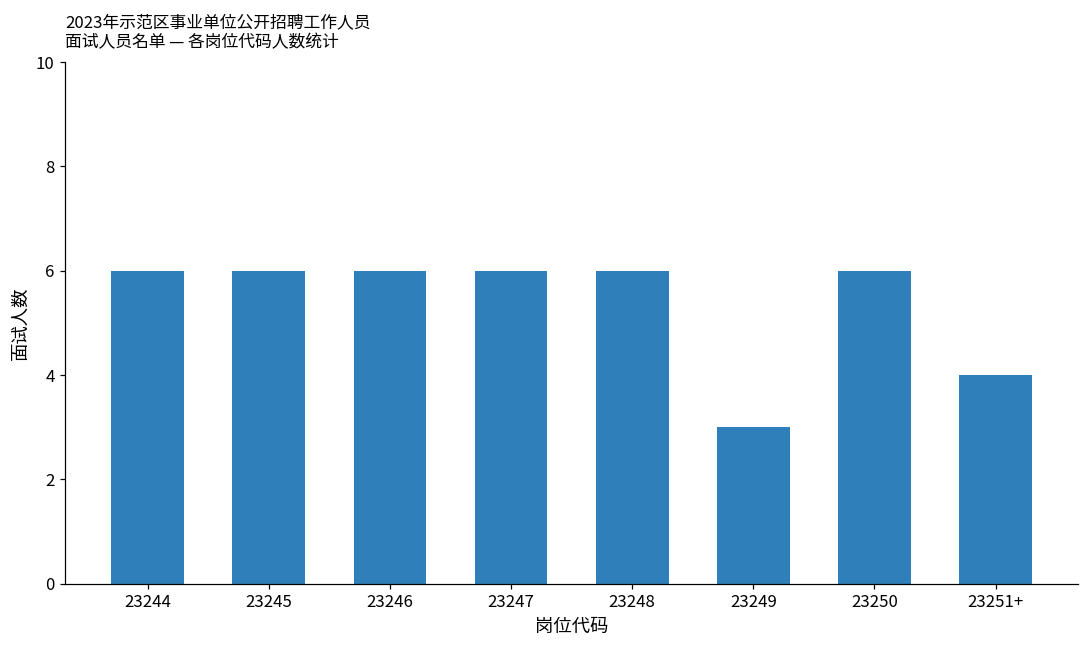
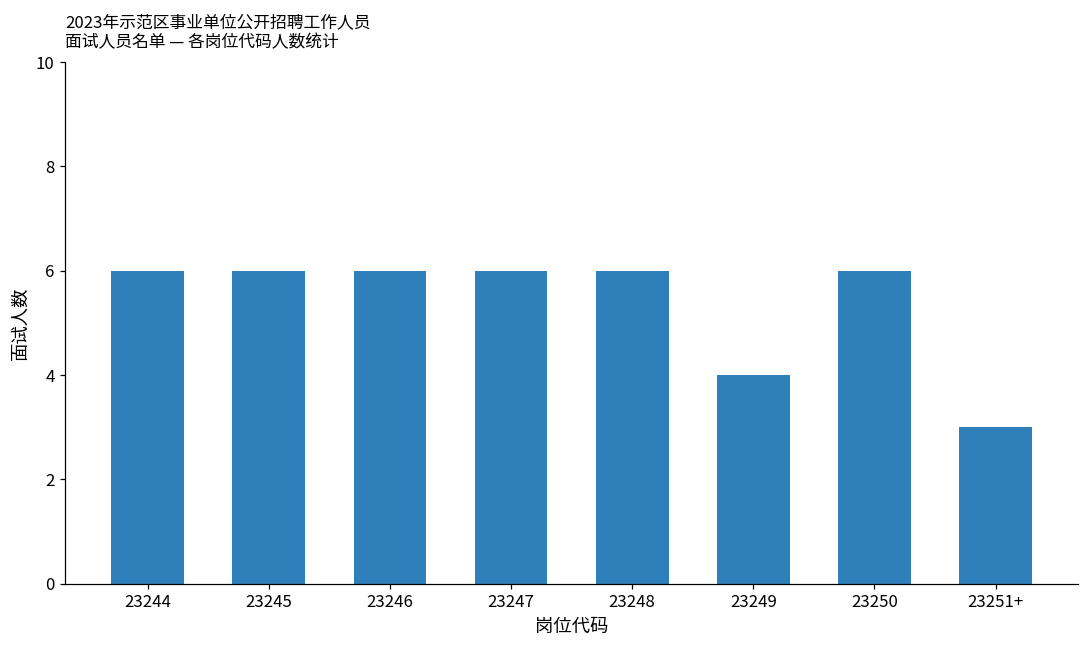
  {
    "23244": 6,
    "23245": 6,
    "23246": 6,
    "23247": 6,
    "23248": 6,
-   "23249": 3,
+   "23249": 4,
    "23250": 6,
-   "23251+": 4
+   "23251+": 3
  }
